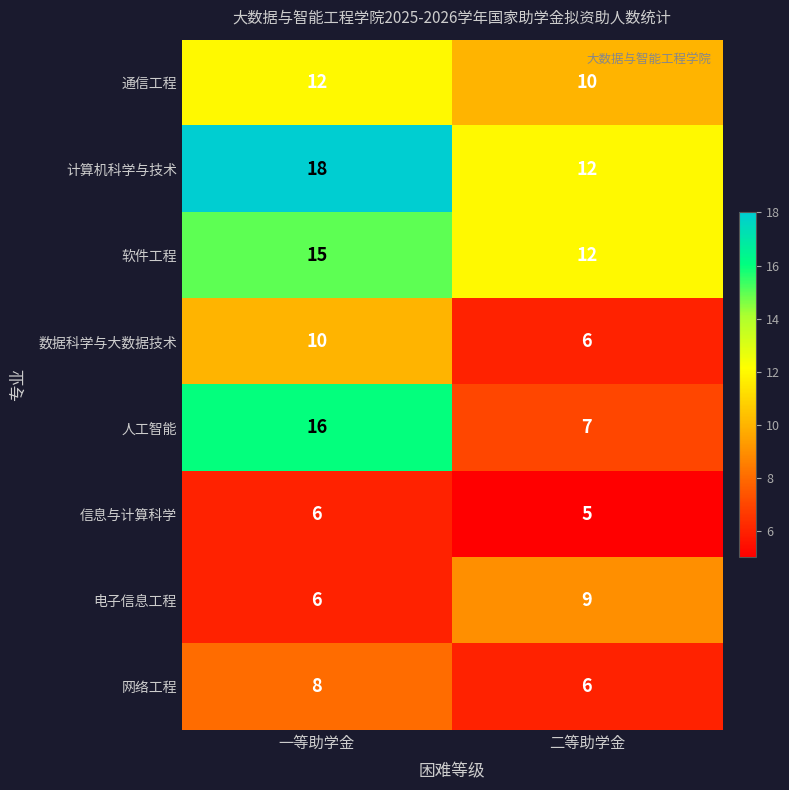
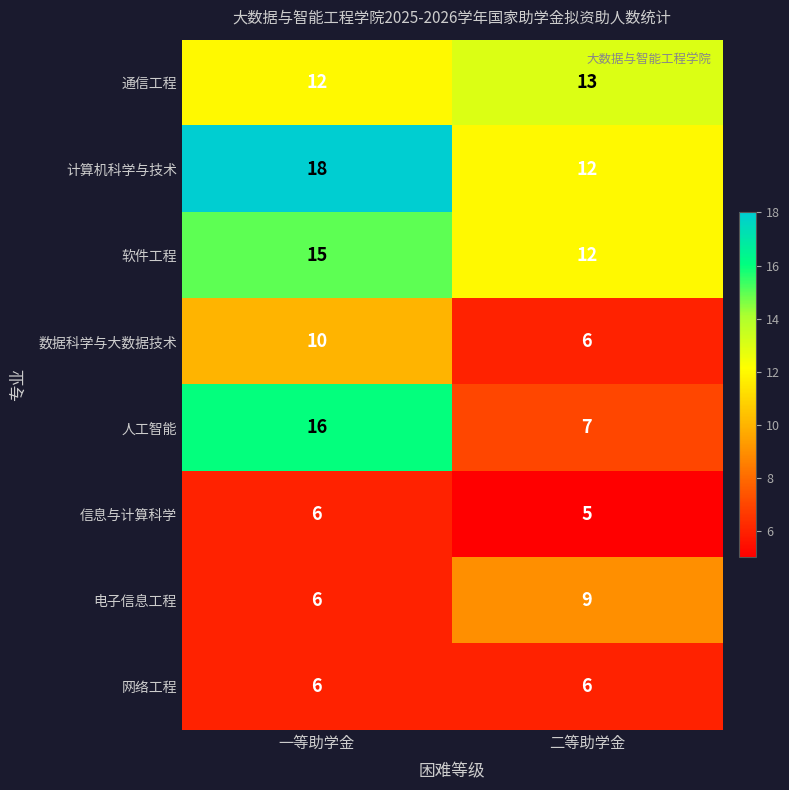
  {
    "通信工程": {
      "一等助学金": 12,
-     "二等助学金": 10
+     "二等助学金": 13
    },
    "计算机科学与技术": {
      "一等助学金": 18,
      "二等助学金": 12
    },
    "软件工程": {
      "一等助学金": 15,
      "二等助学金": 12
    },
    "数据科学与大数据技术": {
      "一等助学金": 10,
      "二等助学金": 6
    },
    "人工智能": {
      "一等助学金": 16,
      "二等助学金": 7
    },
    "信息与计算科学": {
      "一等助学金": 6,
      "二等助学金": 5
    },
    "电子信息工程": {
      "一等助学金": 6,
      "二等助学金": 9
    },
    "网络工程": {
-     "一等助学金": 8,
+     "一等助学金": 6,
      "二等助学金": 6
    }
  }
